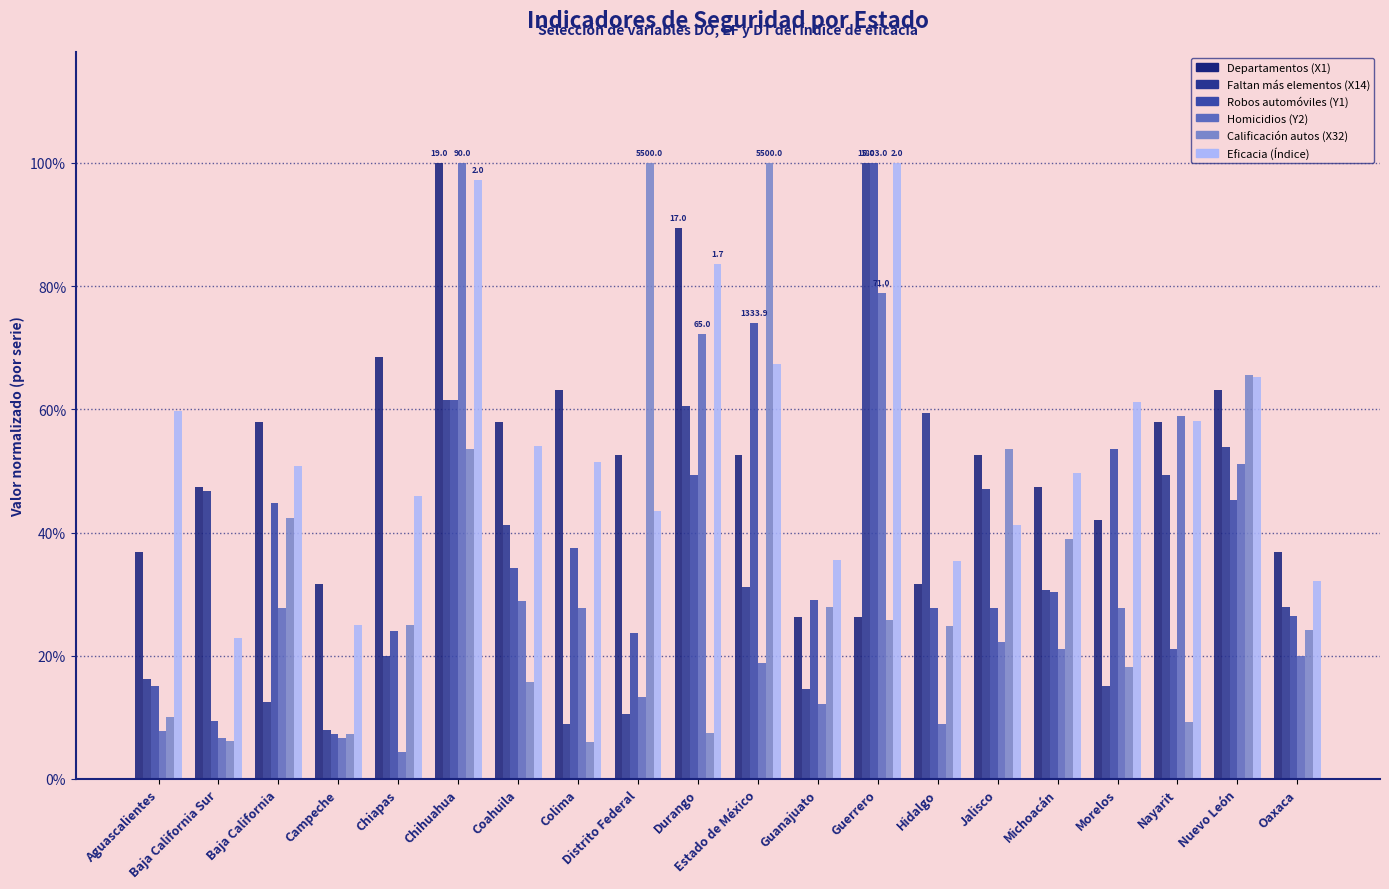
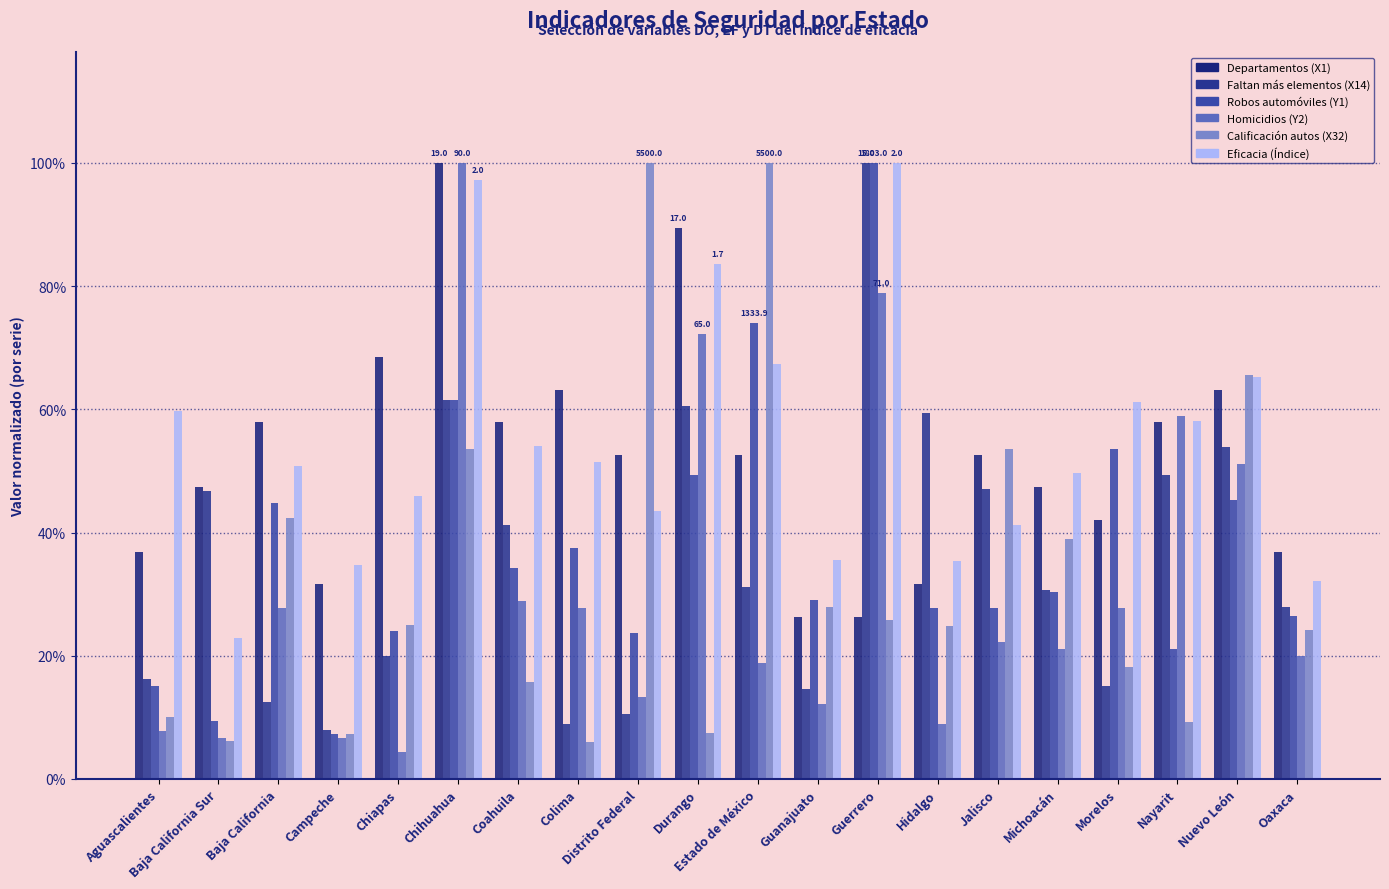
  {
    "Eficacia (Índice)": {
      "Aguascalientes": "60%",
      "Baja California Sur": "23%",
      "Baja California": "51%",
-     "Campeche": "25%",
+     "Campeche": "35%",
      "Chiapas": "46%",
      "Coahuila": "54%",
      "Colima": "51%",
      "Distrito Federal": "44%",
      "Estado de México": "67%",
      "Guanajuato": "35%",
      "Hidalgo": "35%",
      "Jalisco": "41%",
      "Michoacán": "50%",
      "Morelos": "61%",
      "Nayarit": "58%",
      "Nuevo León": "65%",
      "Oaxaca": "32%"
    }
  }
